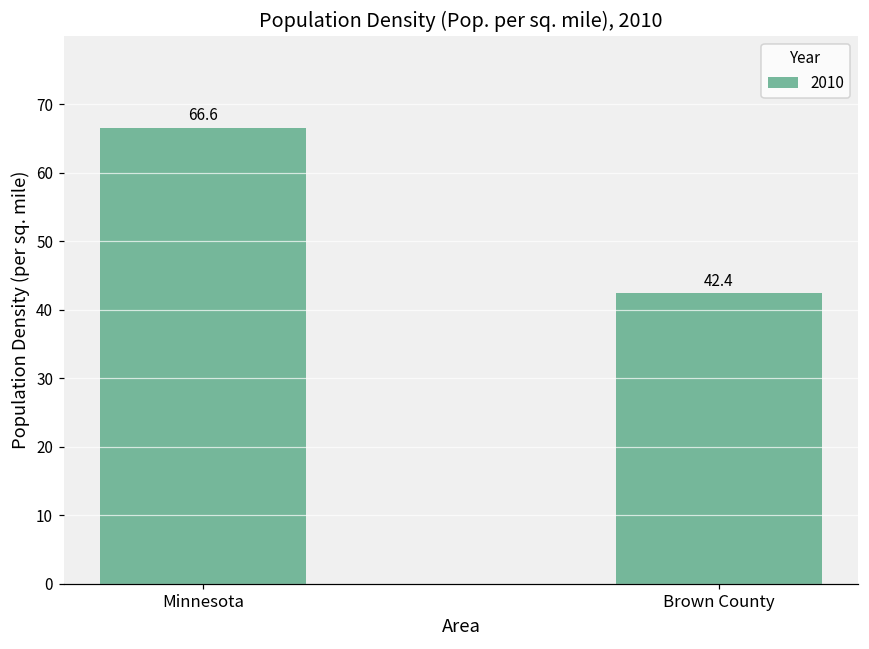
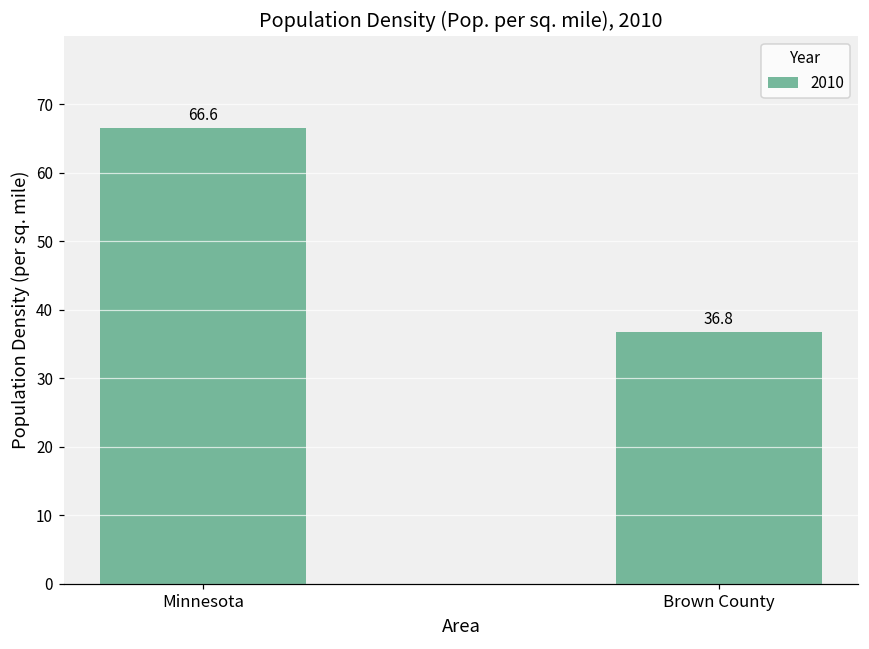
  {
    "Minnesota": 66.6,
-   "Brown County": 42.4
+   "Brown County": 36.8
  }
